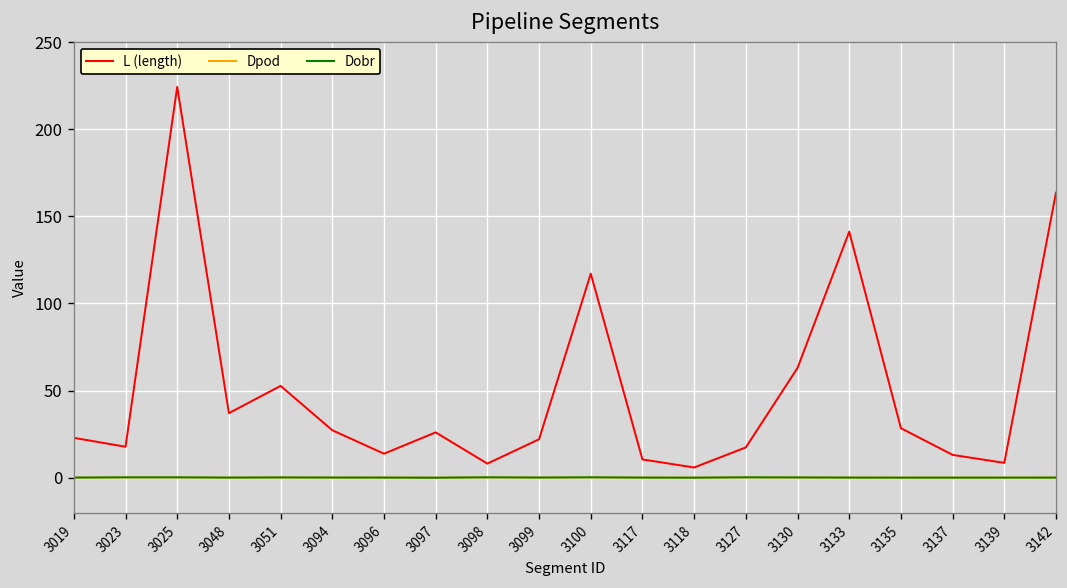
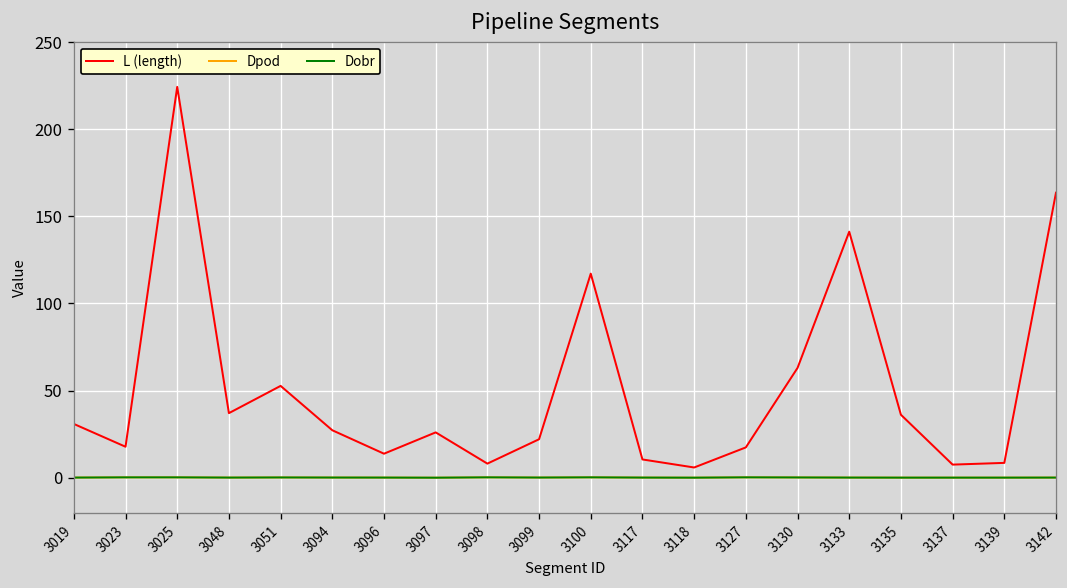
  {
    "L (length)": {
-     "3019": 23,
+     "3019": 31,
      "3023": 18,
      "3025": 224,
      "3048": 37,
      "3051": 53,
      "3094": 27,
      "3096": 14,
      "3097": 26,
      "3098": 8,
      "3099": 22,
      "3100": 117,
      "3117": 10,
      "3118": 6,
      "3127": 17,
      "3130": 63,
      "3133": 141,
-     "3135": 28,
-     "3137": 13,
+     "3135": 36,
+     "3137": 8,
      "3139": 9,
      "3142": 164
    },
    "Dobr": {
      "3019": 0,
      "3023": 0,
      "3025": 0,
      "3048": 0,
      "3051": 0,
      "3094": 0,
      "3096": 0,
      "3097": 0,
      "3098": 0,
      "3099": 0,
      "3100": 0,
      "3117": 0,
      "3118": 0,
      "3127": 0,
      "3130": 0,
      "3133": 0,
      "3135": 0,
      "3137": 0,
      "3139": 0,
      "3142": 0
    }
  }
